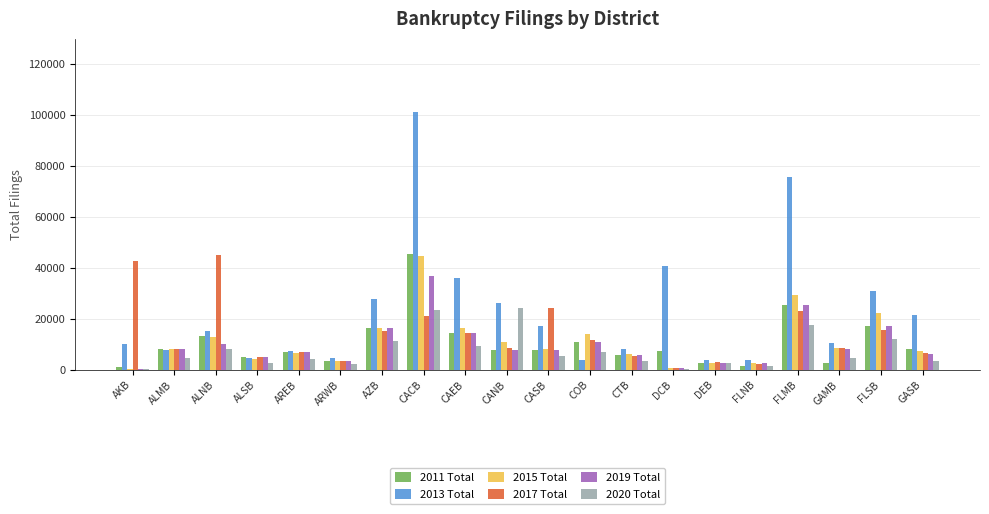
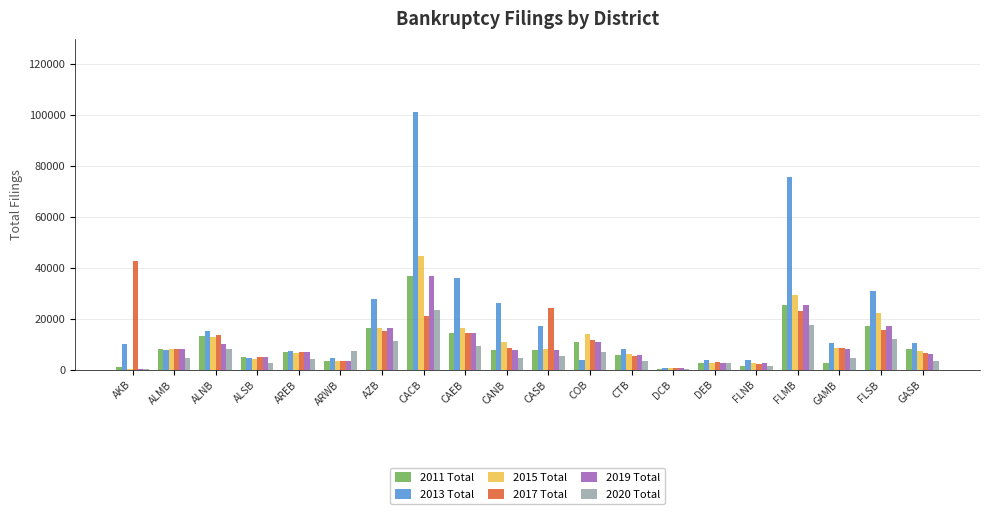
  {
    "2011 Total": {
      "AKB": 1000,
      "ALMB": 8000,
      "ALNB": 13000,
      "ALSB": 5000,
      "AREB": 7000,
      "ARWB": 3000,
      "AZB": 16000,
-     "CACB": 45000,
+     "CACB": 37000,
      "CAEB": 15000,
      "CANB": 8000,
      "CASB": 8000,
      "COB": 11000,
      "CTB": 6000,
-     "DCB": 7000,
+     "DCB": 0,
      "DEB": 3000,
      "FLNB": 2000,
      "FLMB": 26000,
      "GAMB": 3000,
      "FLSB": 17000,
      "GASB": 8000
    },
    "2013 Total": {
      "AKB": 10000,
      "ALMB": 8000,
      "ALNB": 15000,
      "ALSB": 4000,
      "AREB": 7000,
      "ARWB": 5000,
      "AZB": 28000,
      "CACB": 101000,
      "CAEB": 36000,
      "CANB": 26000,
      "CASB": 17000,
      "COB": 4000,
      "CTB": 8000,
-     "DCB": 41000,
+     "DCB": 1000,
      "DEB": 4000,
      "FLNB": 4000,
      "FLMB": 76000,
      "GAMB": 11000,
      "FLSB": 31000,
-     "GASB": 21000
+     "GASB": 11000
    },
    "2015 Total": {
      "ALMB": 8000,
      "ALNB": 13000,
      "ALSB": 4000,
      "AREB": 7000,
      "ARWB": 3000,
      "AZB": 16000,
      "CACB": 45000,
      "CAEB": 16000,
      "CANB": 11000,
      "CASB": 8000,
      "COB": 14000,
      "CTB": 6000,
      "DEB": 3000,
      "FLNB": 3000,
      "FLMB": 29000,
      "GAMB": 9000,
      "FLSB": 22000,
      "GASB": 7000
    },
    "2017 Total": {
      "AKB": 43000,
      "ALMB": 8000,
-     "ALNB": 45000,
+     "ALNB": 14000,
      "ALSB": 5000,
      "AREB": 7000,
      "ARWB": 3000,
      "AZB": 15000,
      "CACB": 21000,
      "CAEB": 14000,
      "CANB": 9000,
      "CASB": 24000,
      "COB": 12000,
      "CTB": 5000,
      "DEB": 3000,
      "FLNB": 2000,
      "FLMB": 23000,
      "GAMB": 8000,
      "FLSB": 16000,
      "GASB": 7000
    },
    "2019 Total": {
      "ALMB": 8000,
      "ALNB": 10000,
      "ALSB": 5000,
      "AREB": 7000,
      "ARWB": 3000,
      "AZB": 16000,
      "CACB": 37000,
      "CAEB": 15000,
      "CANB": 8000,
      "CASB": 8000,
      "COB": 11000,
      "CTB": 6000,
      "DEB": 3000,
      "FLNB": 3000,
      "FLMB": 26000,
      "GAMB": 8000,
      "FLSB": 17000,
      "GASB": 6000
    },
    "2020 Total": {
      "ALMB": 5000,
      "ALNB": 8000,
      "ALSB": 3000,
      "AREB": 4000,
-     "ARWB": 2000,
+     "ARWB": 7000,
      "AZB": 11000,
      "CACB": 24000,
      "CAEB": 9000,
-     "CANB": 24000,
+     "CANB": 5000,
      "CASB": 5000,
      "COB": 7000,
      "CTB": 4000,
      "DEB": 3000,
      "FLNB": 2000,
      "FLMB": 18000,
      "GAMB": 5000,
      "FLSB": 12000,
      "GASB": 3000
    }
  }
